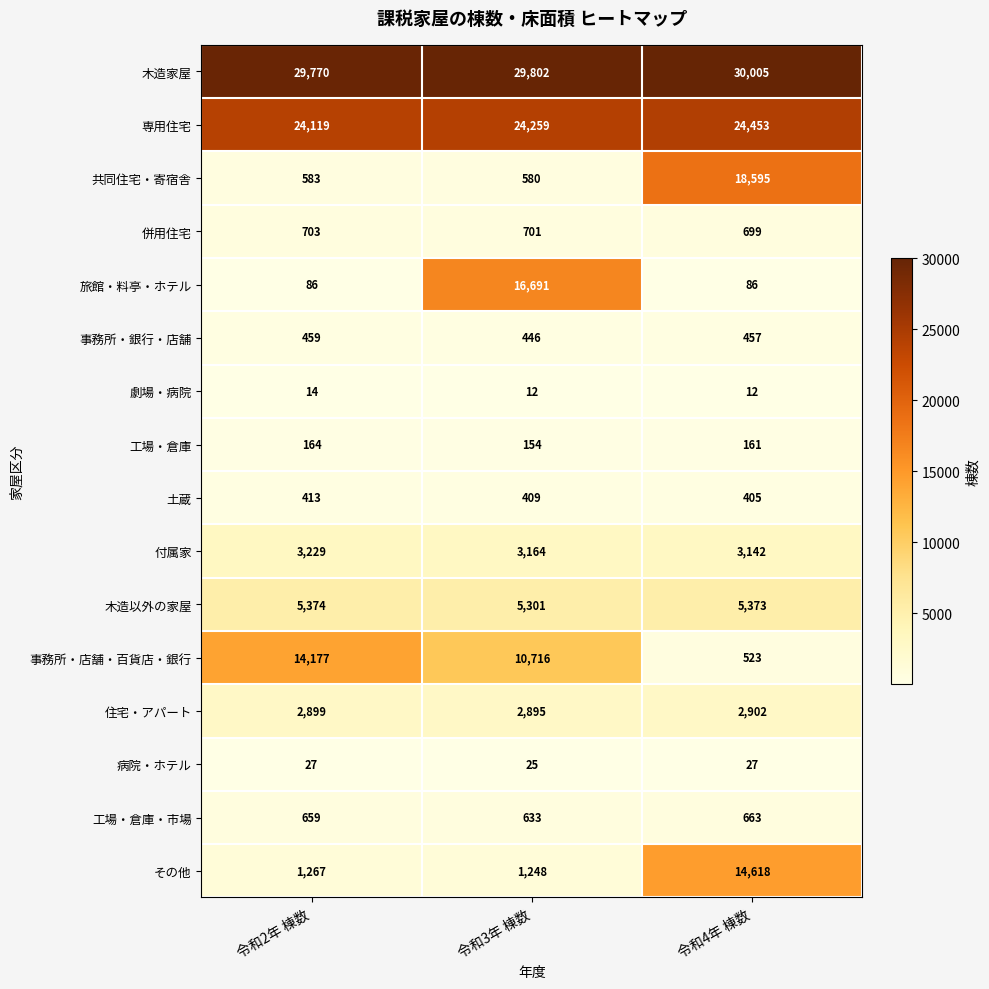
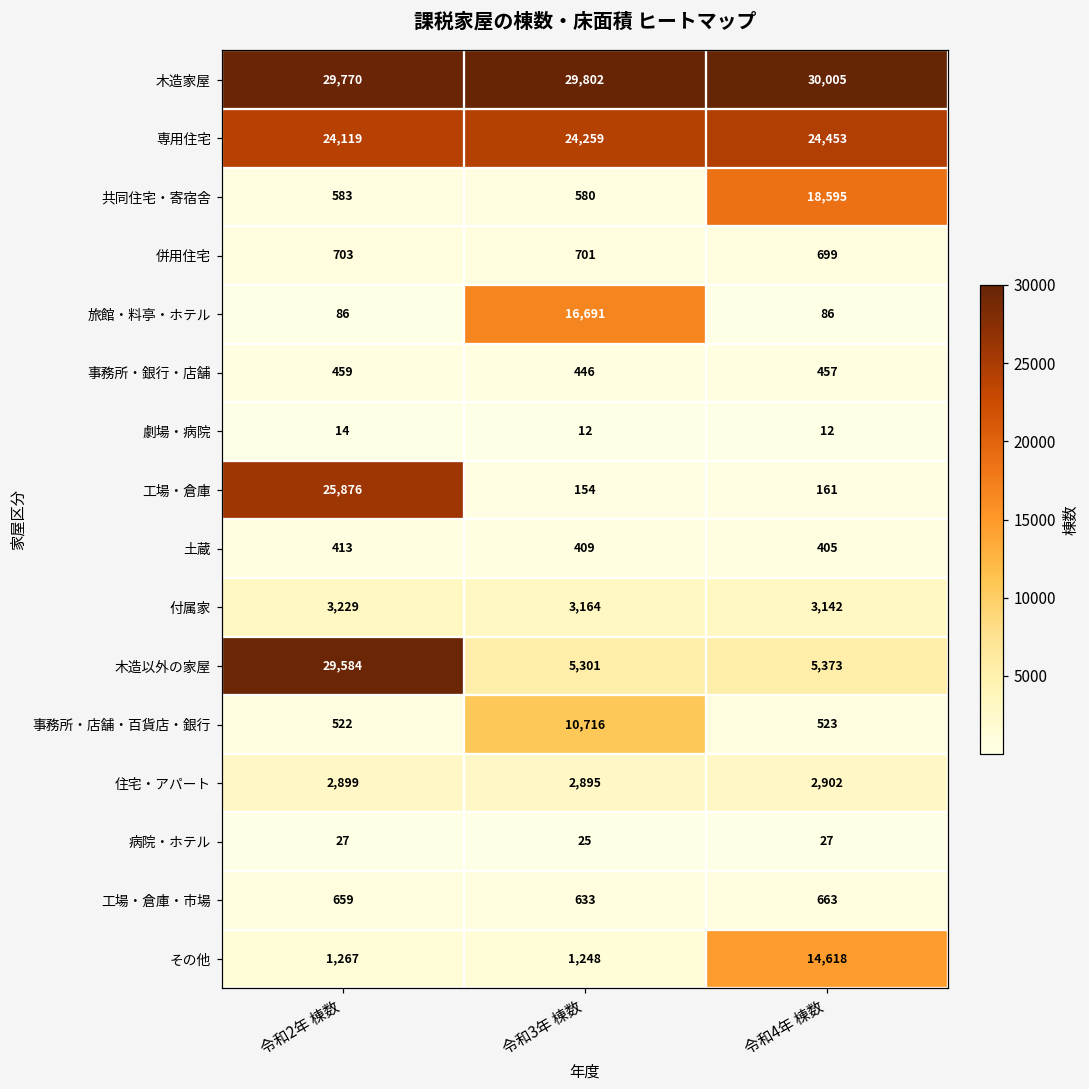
  {
    "木造家屋": {
      "令和2年 棟数": "29,770",
      "令和3年 棟数": "29,802",
      "令和4年 棟数": "30,005"
    },
    "専用住宅": {
      "令和2年 棟数": "24,119",
      "令和3年 棟数": "24,259",
      "令和4年 棟数": "24,453"
    },
    "共同住宅・寄宿舎": {
      "令和2年 棟数": "583",
      "令和3年 棟数": "580",
      "令和4年 棟数": "18,595"
    },
    "併用住宅": {
      "令和2年 棟数": "703",
      "令和3年 棟数": "701",
      "令和4年 棟数": "699"
    },
    "旅館・料亭・ホテル": {
      "令和2年 棟数": "86",
      "令和3年 棟数": "16,691",
      "令和4年 棟数": "86"
    },
    "事務所・銀行・店舗": {
      "令和2年 棟数": "459",
      "令和3年 棟数": "446",
      "令和4年 棟数": "457"
    },
    "劇場・病院": {
      "令和2年 棟数": "14",
      "令和3年 棟数": "12",
      "令和4年 棟数": "12"
    },
    "工場・倉庫": {
-     "令和2年 棟数": "164",
+     "令和2年 棟数": "25,876",
      "令和3年 棟数": "154",
      "令和4年 棟数": "161"
    },
    "土蔵": {
      "令和2年 棟数": "413",
      "令和3年 棟数": "409",
      "令和4年 棟数": "405"
    },
    "付属家": {
      "令和2年 棟数": "3,229",
      "令和3年 棟数": "3,164",
      "令和4年 棟数": "3,142"
    },
    "木造以外の家屋": {
-     "令和2年 棟数": "5,374",
+     "令和2年 棟数": "29,584",
      "令和3年 棟数": "5,301",
      "令和4年 棟数": "5,373"
    },
    "事務所・店舗・百貨店・銀行": {
-     "令和2年 棟数": "14,177",
+     "令和2年 棟数": "522",
      "令和3年 棟数": "10,716",
      "令和4年 棟数": "523"
    },
    "住宅・アパート": {
      "令和2年 棟数": "2,899",
      "令和3年 棟数": "2,895",
      "令和4年 棟数": "2,902"
    },
    "病院・ホテル": {
      "令和2年 棟数": "27",
      "令和3年 棟数": "25",
      "令和4年 棟数": "27"
    },
    "工場・倉庫・市場": {
      "令和2年 棟数": "659",
      "令和3年 棟数": "633",
      "令和4年 棟数": "663"
    },
    "その他": {
      "令和2年 棟数": "1,267",
      "令和3年 棟数": "1,248",
      "令和4年 棟数": "14,618"
    }
  }
